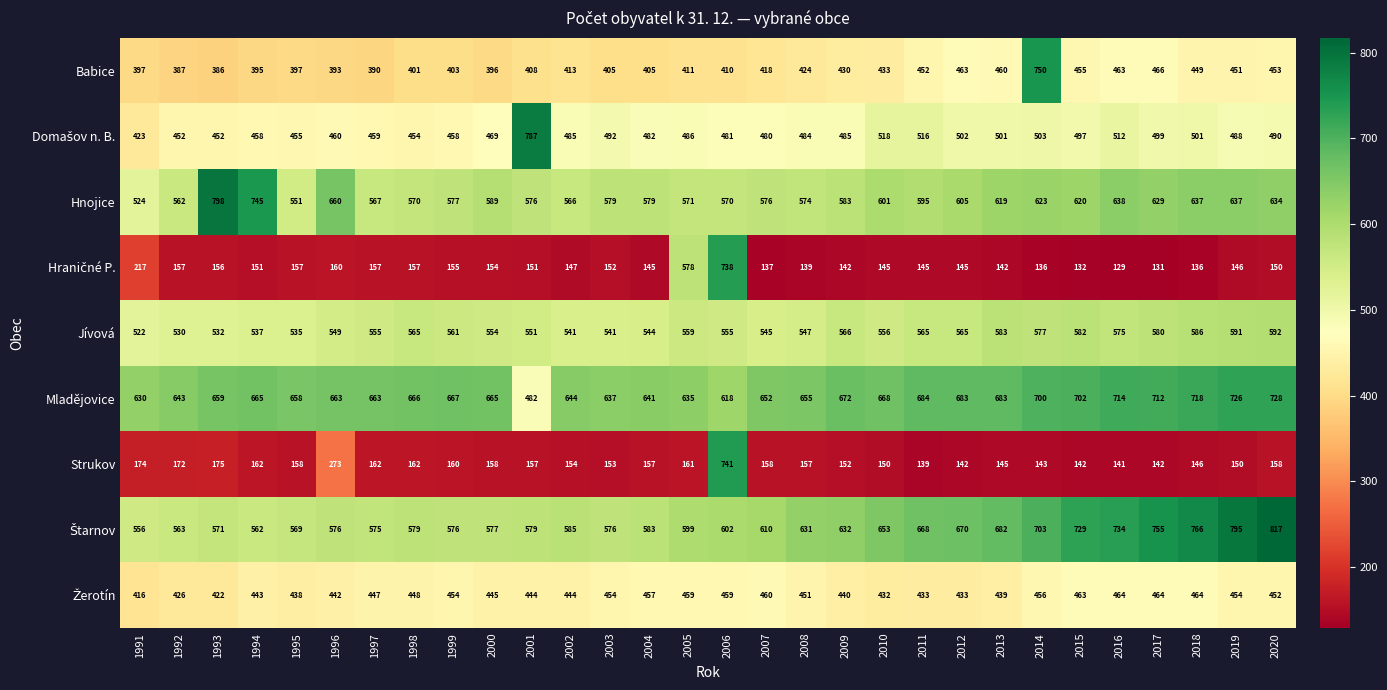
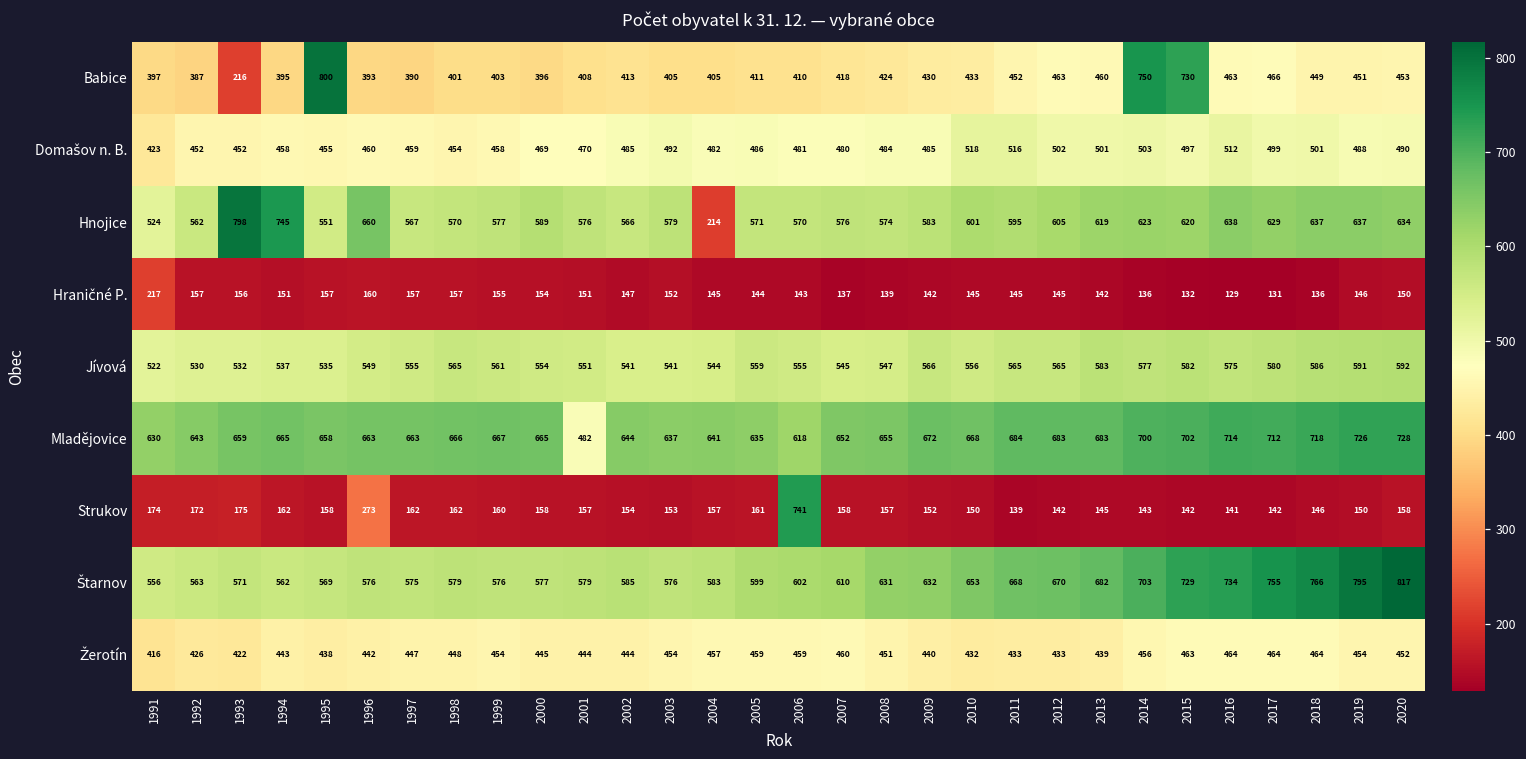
  {
    "Babice": {
      "1991": 397,
      "1992": 387,
-     "1993": 386,
+     "1993": 216,
      "1994": 395,
-     "1995": 397,
+     "1995": 800,
      "1996": 393,
      "1997": 390,
      "1998": 401,
      "1999": 403,
      "2000": 396,
      "2001": 408,
      "2002": 413,
      "2003": 405,
      "2004": 405,
      "2005": 411,
      "2006": 410,
      "2007": 418,
      "2008": 424,
      "2009": 430,
      "2010": 433,
      "2011": 452,
      "2012": 463,
      "2013": 460,
      "2014": 750,
-     "2015": 455,
+     "2015": 730,
      "2016": 463,
      "2017": 466,
      "2018": 449,
      "2019": 451,
      "2020": 453
    },
    "Domašov n. B.": {
      "1991": 423,
      "1992": 452,
      "1993": 452,
      "1994": 458,
      "1995": 455,
      "1996": 460,
      "1997": 459,
      "1998": 454,
      "1999": 458,
      "2000": 469,
-     "2001": 787,
+     "2001": 470,
      "2002": 485,
      "2003": 492,
      "2004": 482,
      "2005": 486,
      "2006": 481,
      "2007": 480,
      "2008": 484,
      "2009": 485,
      "2010": 518,
      "2011": 516,
      "2012": 502,
      "2013": 501,
      "2014": 503,
      "2015": 497,
      "2016": 512,
      "2017": 499,
      "2018": 501,
      "2019": 488,
      "2020": 490
    },
    "Hnojice": {
      "1991": 524,
      "1992": 562,
      "1993": 798,
      "1994": 745,
      "1995": 551,
      "1996": 660,
      "1997": 567,
      "1998": 570,
      "1999": 577,
      "2000": 589,
      "2001": 576,
      "2002": 566,
      "2003": 579,
-     "2004": 579,
+     "2004": 214,
      "2005": 571,
      "2006": 570,
      "2007": 576,
      "2008": 574,
      "2009": 583,
      "2010": 601,
      "2011": 595,
      "2012": 605,
      "2013": 619,
      "2014": 623,
      "2015": 620,
      "2016": 638,
      "2017": 629,
      "2018": 637,
      "2019": 637,
      "2020": 634
    },
    "Hraničné P.": {
      "1991": 217,
      "1992": 157,
      "1993": 156,
      "1994": 151,
      "1995": 157,
      "1996": 160,
      "1997": 157,
      "1998": 157,
      "1999": 155,
      "2000": 154,
      "2001": 151,
      "2002": 147,
      "2003": 152,
      "2004": 145,
-     "2005": 578,
-     "2006": 738,
+     "2005": 144,
+     "2006": 143,
      "2007": 137,
      "2008": 139,
      "2009": 142,
      "2010": 145,
      "2011": 145,
      "2012": 145,
      "2013": 142,
      "2014": 136,
      "2015": 132,
      "2016": 129,
      "2017": 131,
      "2018": 136,
      "2019": 146,
      "2020": 150
    }
  }
